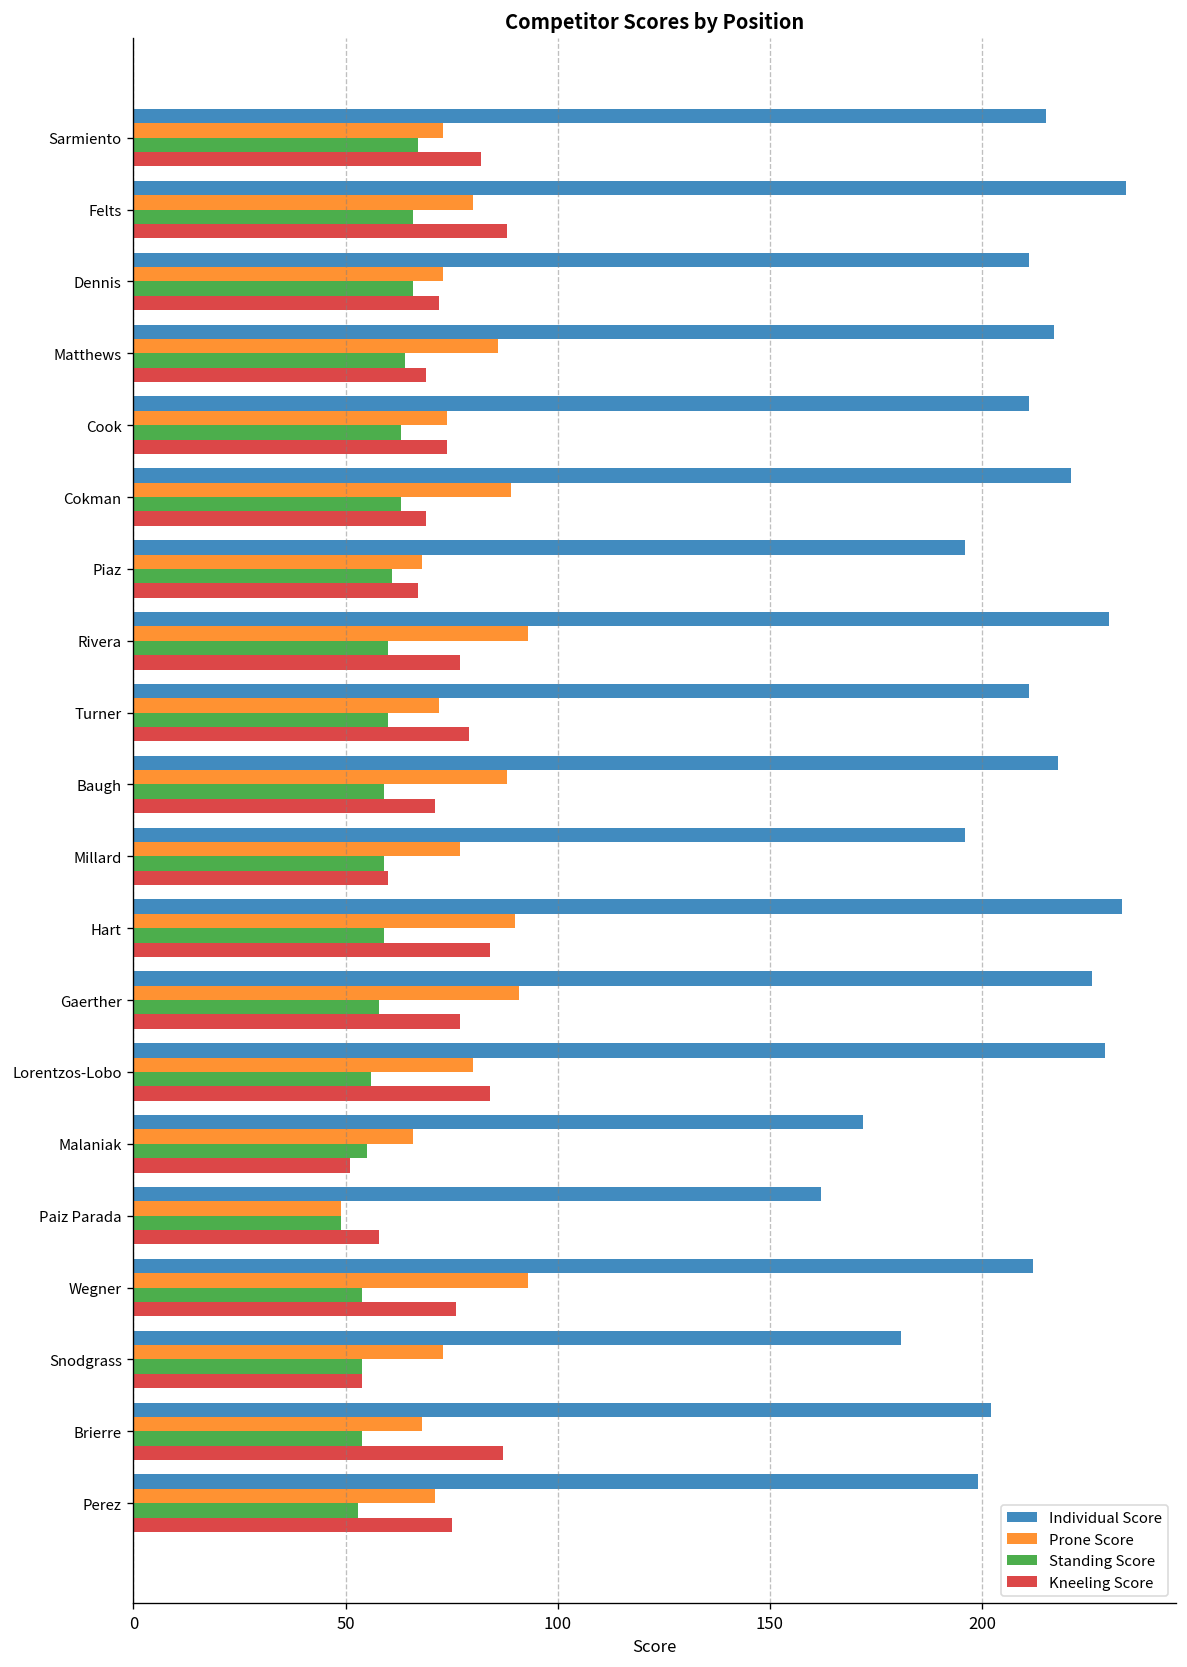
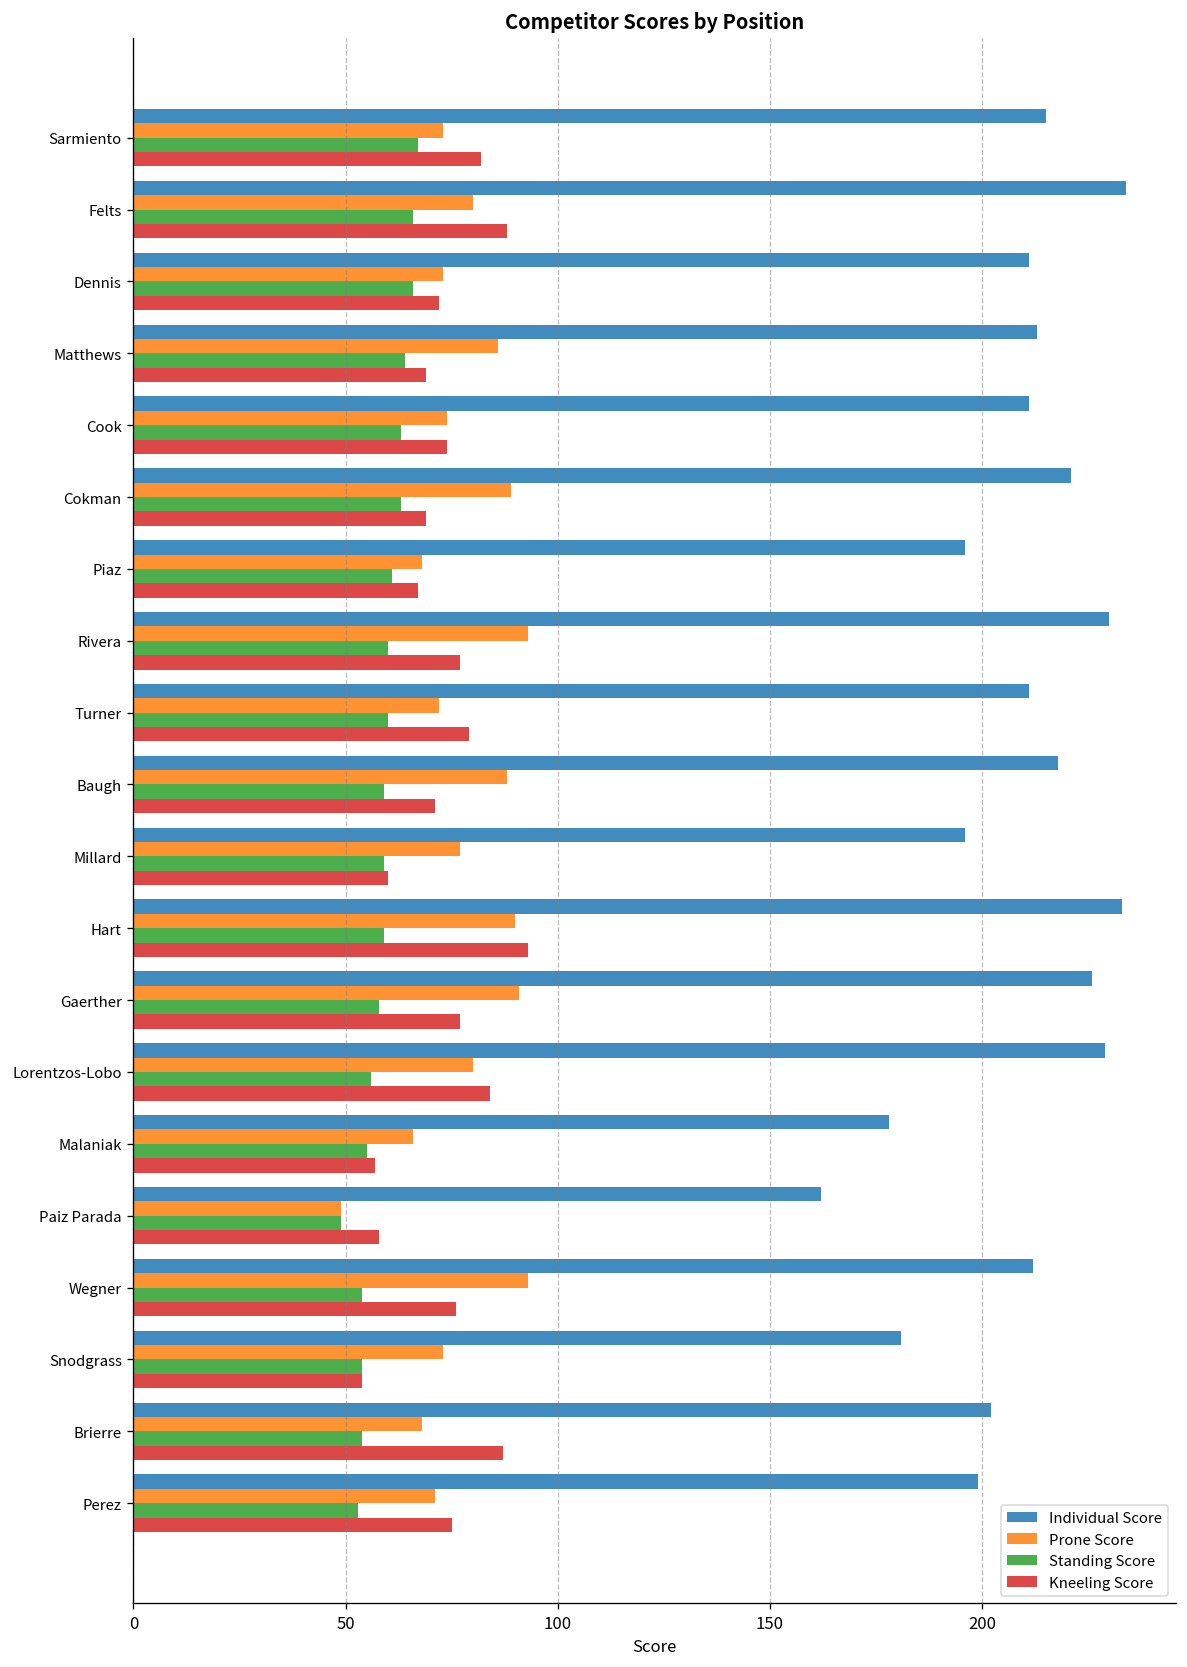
  {
    "Individual Score": {
      "Sarmiento": 215,
      "Felts": 234,
      "Dennis": 211,
-     "Matthews": 217,
+     "Matthews": 213,
      "Cook": 211,
      "Cokman": 221,
      "Piaz": 196,
      "Rivera": 230,
      "Turner": 211,
      "Baugh": 218,
      "Millard": 196,
      "Hart": 233,
      "Gaerther": 226,
      "Lorentzos-Lobo": 229,
-     "Malaniak": 172,
+     "Malaniak": 178,
      "Paiz Parada": 162,
      "Wegner": 212,
      "Snodgrass": 181,
      "Brierre": 202,
      "Perez": 199
    },
    "Prone Score": {
      "Sarmiento": 73,
      "Felts": 80,
      "Dennis": 73,
      "Matthews": 86,
      "Cook": 74,
      "Cokman": 89,
      "Piaz": 68,
      "Rivera": 93,
      "Turner": 72,
      "Baugh": 88,
      "Millard": 77,
      "Hart": 90,
      "Gaerther": 91,
      "Lorentzos-Lobo": 80,
      "Malaniak": 66,
      "Paiz Parada": 49,
      "Wegner": 93,
      "Snodgrass": 73,
      "Brierre": 68,
      "Perez": 71
    },
    "Standing Score": {
      "Sarmiento": 67,
      "Felts": 66,
      "Dennis": 66,
      "Matthews": 64,
      "Cook": 63,
      "Cokman": 63,
      "Piaz": 61,
      "Rivera": 60,
      "Turner": 60,
      "Baugh": 59,
      "Millard": 59,
      "Hart": 59,
      "Gaerther": 58,
      "Lorentzos-Lobo": 56,
      "Malaniak": 55,
      "Paiz Parada": 49,
      "Wegner": 54,
      "Snodgrass": 54,
      "Brierre": 54,
      "Perez": 53
    },
    "Kneeling Score": {
      "Sarmiento": 82,
      "Felts": 88,
      "Dennis": 72,
      "Matthews": 69,
      "Cook": 74,
      "Cokman": 69,
      "Piaz": 67,
      "Rivera": 77,
      "Turner": 79,
      "Baugh": 71,
      "Millard": 60,
-     "Hart": 84,
+     "Hart": 93,
      "Gaerther": 77,
      "Lorentzos-Lobo": 84,
-     "Malaniak": 51,
+     "Malaniak": 57,
      "Paiz Parada": 58,
      "Wegner": 76,
      "Snodgrass": 54,
      "Brierre": 87,
      "Perez": 75
    }
  }
